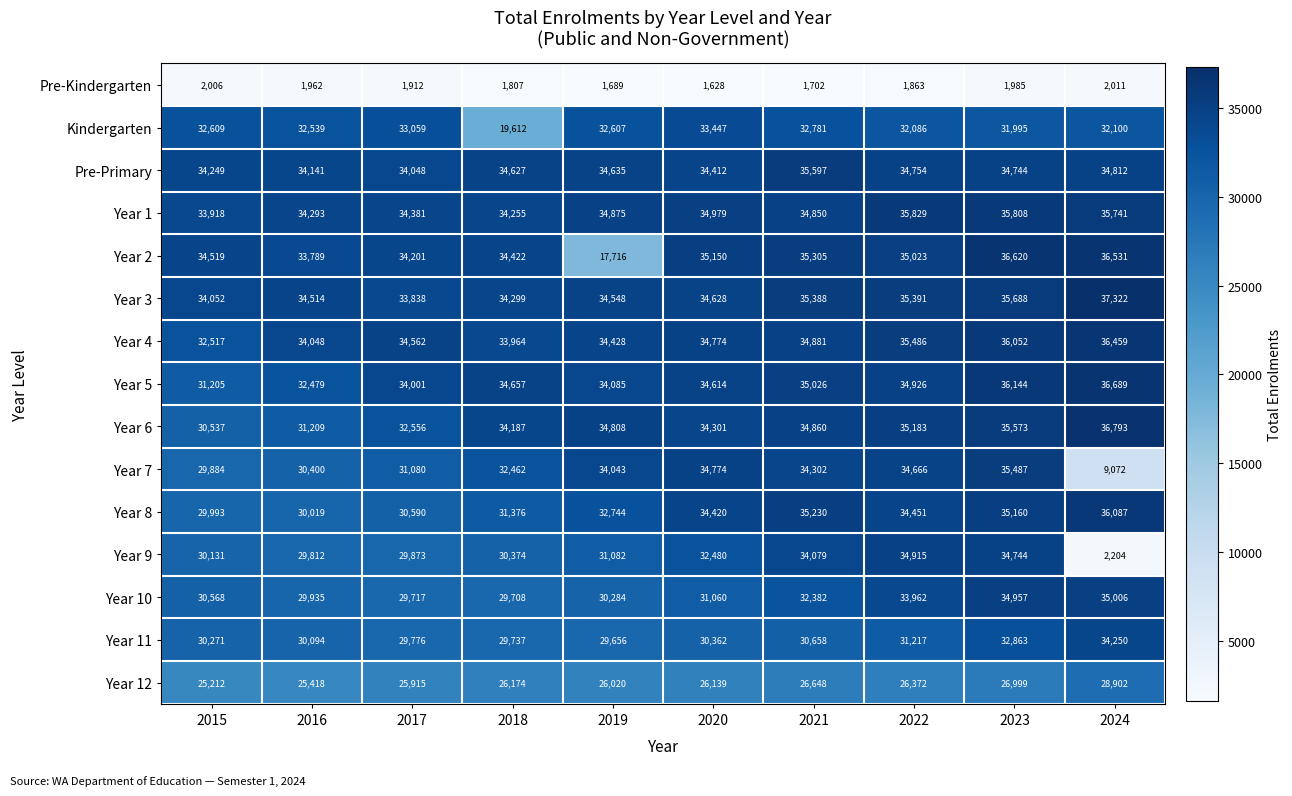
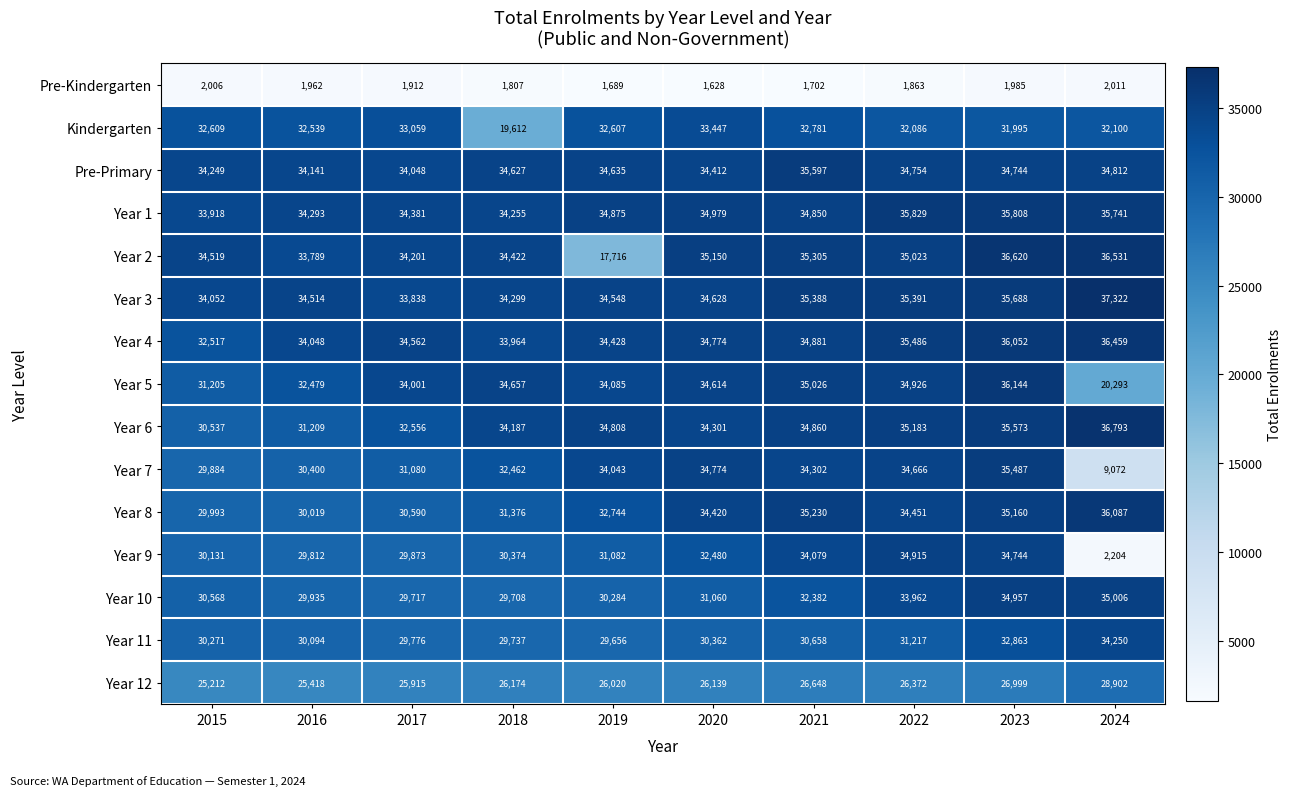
  {
    "Pre-Kindergarten": {
      "2015": "2,006",
      "2016": "1,962",
      "2017": "1,912",
      "2018": "1,807",
      "2019": "1,689",
      "2020": "1,628",
      "2021": "1,702",
      "2022": "1,863",
      "2023": "1,985",
      "2024": "2,011"
    },
    "Kindergarten": {
      "2015": "32,609",
      "2016": "32,539",
      "2017": "33,059",
      "2018": "19,612",
      "2019": "32,607",
      "2020": "33,447",
      "2021": "32,781",
      "2022": "32,086",
      "2023": "31,995",
      "2024": "32,100"
    },
    "Pre-Primary": {
      "2015": "34,249",
      "2016": "34,141",
      "2017": "34,048",
      "2018": "34,627",
      "2019": "34,635",
      "2020": "34,412",
      "2021": "35,597",
      "2022": "34,754",
      "2023": "34,744",
      "2024": "34,812"
    },
    "Year 1": {
      "2015": "33,918",
      "2016": "34,293",
      "2017": "34,381",
      "2018": "34,255",
      "2019": "34,875",
      "2020": "34,979",
      "2021": "34,850",
      "2022": "35,829",
      "2023": "35,808",
      "2024": "35,741"
    },
    "Year 2": {
      "2015": "34,519",
      "2016": "33,789",
      "2017": "34,201",
      "2018": "34,422",
      "2019": "17,716",
      "2020": "35,150",
      "2021": "35,305",
      "2022": "35,023",
      "2023": "36,620",
      "2024": "36,531"
    },
    "Year 3": {
      "2015": "34,052",
      "2016": "34,514",
      "2017": "33,838",
      "2018": "34,299",
      "2019": "34,548",
      "2020": "34,628",
      "2021": "35,388",
      "2022": "35,391",
      "2023": "35,688",
      "2024": "37,322"
    },
    "Year 4": {
      "2015": "32,517",
      "2016": "34,048",
      "2017": "34,562",
      "2018": "33,964",
      "2019": "34,428",
      "2020": "34,774",
      "2021": "34,881",
      "2022": "35,486",
      "2023": "36,052",
      "2024": "36,459"
    },
    "Year 5": {
      "2015": "31,205",
      "2016": "32,479",
      "2017": "34,001",
      "2018": "34,657",
      "2019": "34,085",
      "2020": "34,614",
      "2021": "35,026",
      "2022": "34,926",
      "2023": "36,144",
-     "2024": "36,689"
+     "2024": "20,293"
    },
    "Year 6": {
      "2015": "30,537",
      "2016": "31,209",
      "2017": "32,556",
      "2018": "34,187",
      "2019": "34,808",
      "2020": "34,301",
      "2021": "34,860",
      "2022": "35,183",
      "2023": "35,573",
      "2024": "36,793"
    },
    "Year 7": {
      "2015": "29,884",
      "2016": "30,400",
      "2017": "31,080",
      "2018": "32,462",
      "2019": "34,043",
      "2020": "34,774",
      "2021": "34,302",
      "2022": "34,666",
      "2023": "35,487",
      "2024": "9,072"
    },
    "Year 8": {
      "2015": "29,993",
      "2016": "30,019",
      "2017": "30,590",
      "2018": "31,376",
      "2019": "32,744",
      "2020": "34,420",
      "2021": "35,230",
      "2022": "34,451",
      "2023": "35,160",
      "2024": "36,087"
    },
    "Year 9": {
      "2015": "30,131",
      "2016": "29,812",
      "2017": "29,873",
      "2018": "30,374",
      "2019": "31,082",
      "2020": "32,480",
      "2021": "34,079",
      "2022": "34,915",
      "2023": "34,744",
      "2024": "2,204"
    },
    "Year 10": {
      "2015": "30,568",
      "2016": "29,935",
      "2017": "29,717",
      "2018": "29,708",
      "2019": "30,284",
      "2020": "31,060",
      "2021": "32,382",
      "2022": "33,962",
      "2023": "34,957",
      "2024": "35,006"
    },
    "Year 11": {
      "2015": "30,271",
      "2016": "30,094",
      "2017": "29,776",
      "2018": "29,737",
      "2019": "29,656",
      "2020": "30,362",
      "2021": "30,658",
      "2022": "31,217",
      "2023": "32,863",
      "2024": "34,250"
    },
    "Year 12": {
      "2015": "25,212",
      "2016": "25,418",
      "2017": "25,915",
      "2018": "26,174",
      "2019": "26,020",
      "2020": "26,139",
      "2021": "26,648",
      "2022": "26,372",
      "2023": "26,999",
      "2024": "28,902"
    }
  }
